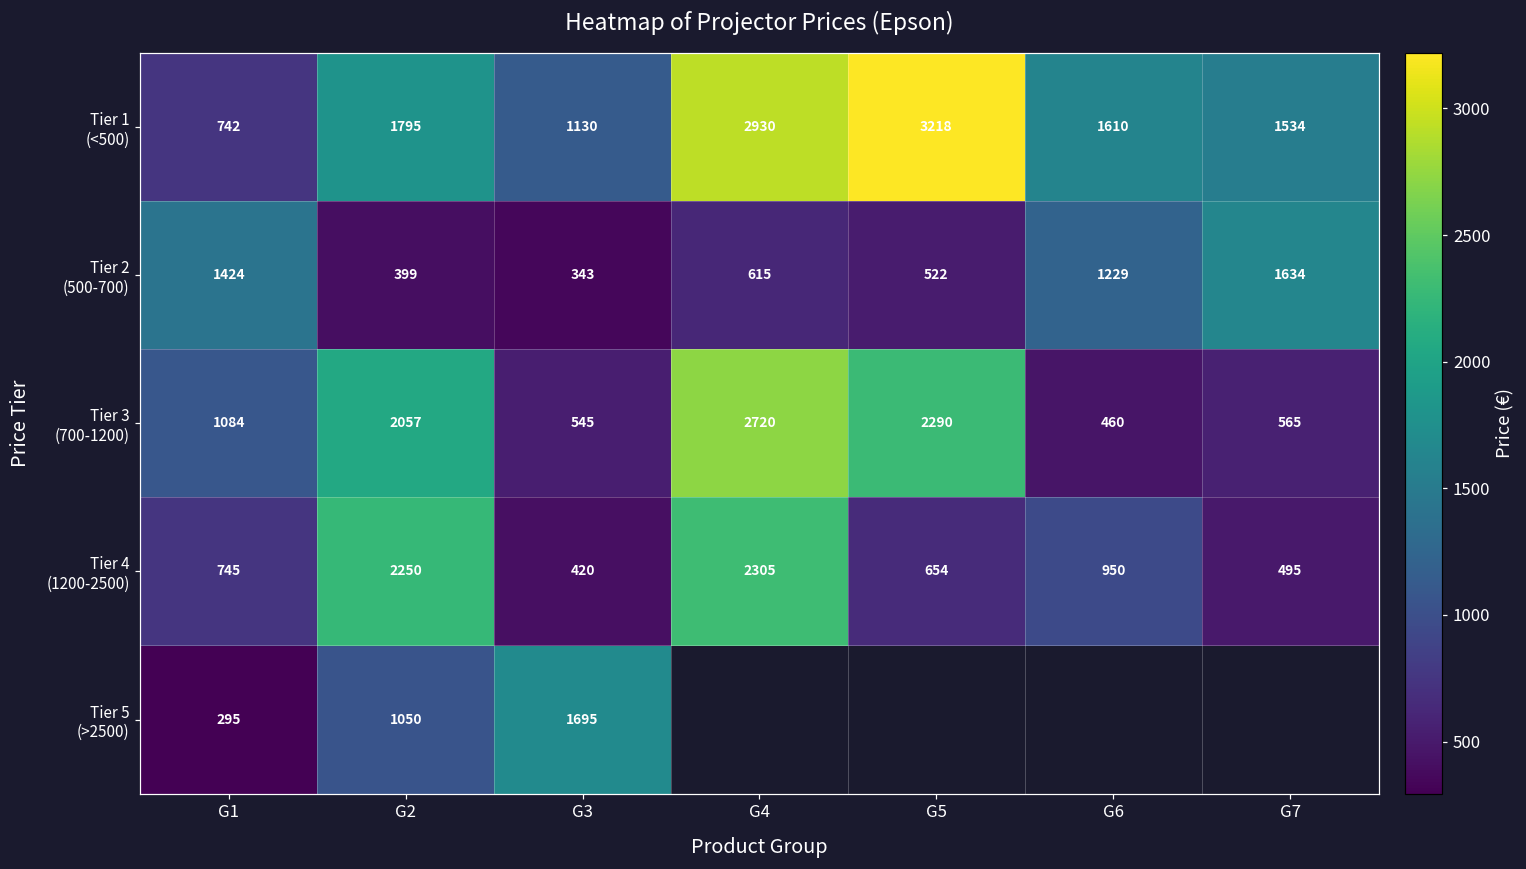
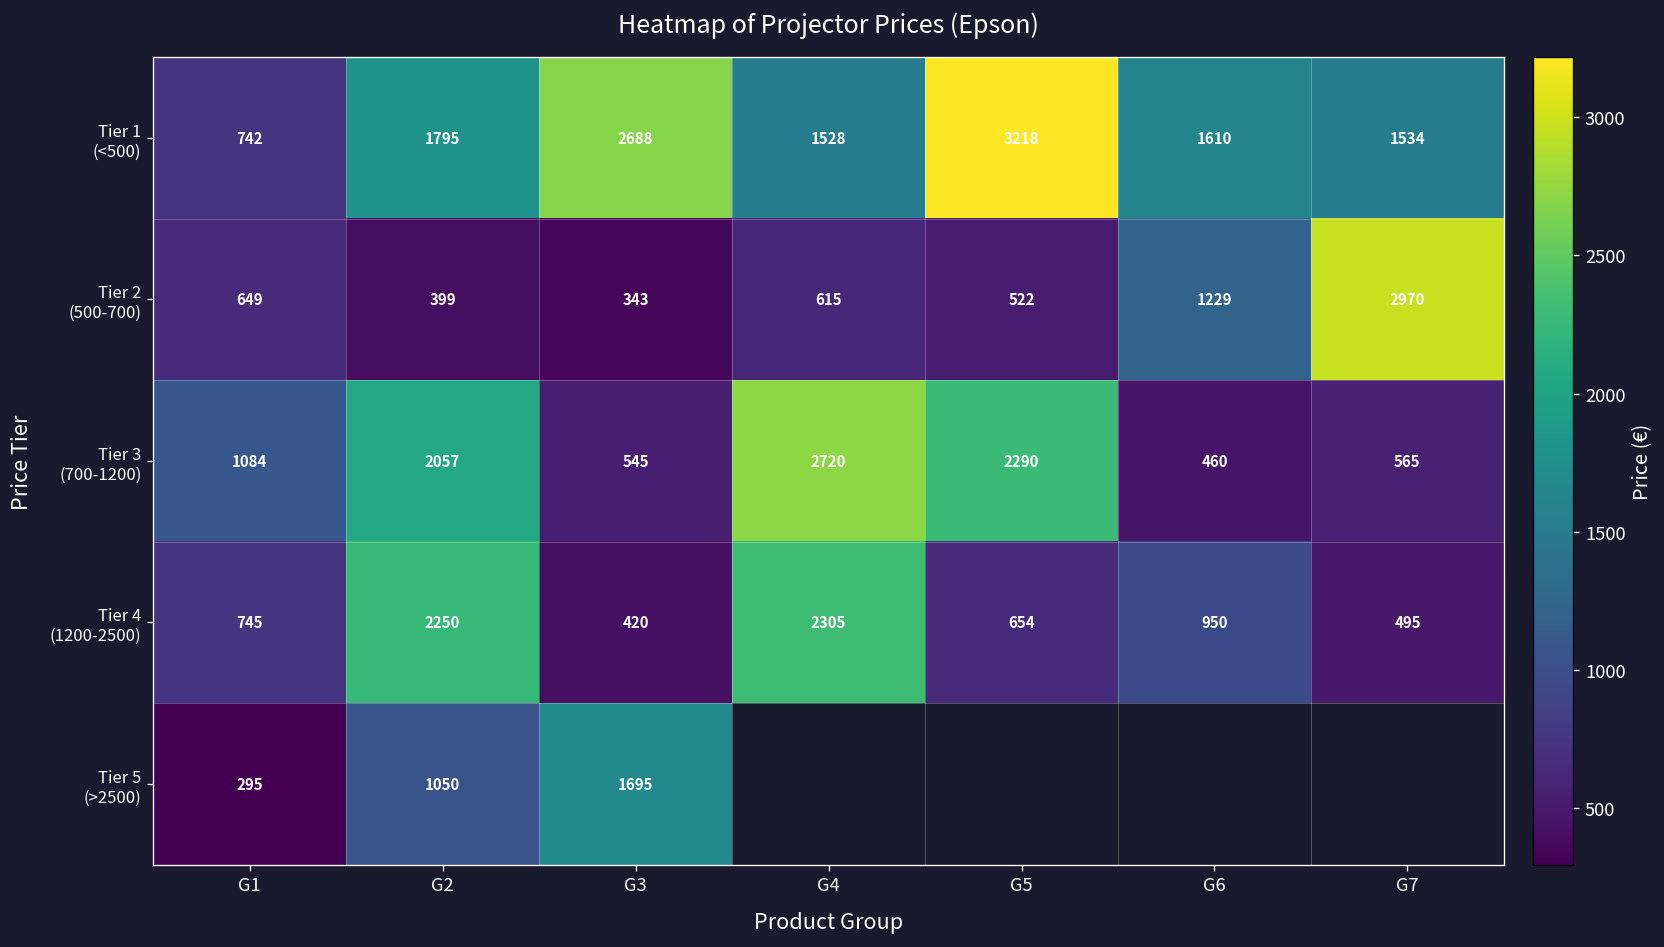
  {
    "Tier 1 (<500)": {
      "G1": 742,
      "G2": 1795,
-     "G3": 1130,
-     "G4": 2930,
+     "G3": 2688,
+     "G4": 1528,
      "G5": 3218,
      "G6": 1610,
      "G7": 1534
    },
    "Tier 2 (500-700)": {
-     "G1": 1424,
+     "G1": 649,
      "G2": 399,
      "G3": 343,
      "G4": 615,
      "G5": 522,
      "G6": 1229,
-     "G7": 1634
+     "G7": 2970
    },
    "Tier 3 (700-1200)": {
      "G1": 1084,
      "G2": 2057,
      "G3": 545,
      "G4": 2720,
      "G5": 2290,
      "G6": 460,
      "G7": 565
    },
    "Tier 4 (1200-2500)": {
      "G1": 745,
      "G2": 2250,
      "G3": 420,
      "G4": 2305,
      "G5": 654,
      "G6": 950,
      "G7": 495
    },
    "Tier 5 (>2500)": {
      "G1": 295,
      "G2": 1050,
      "G3": 1695
    }
  }
